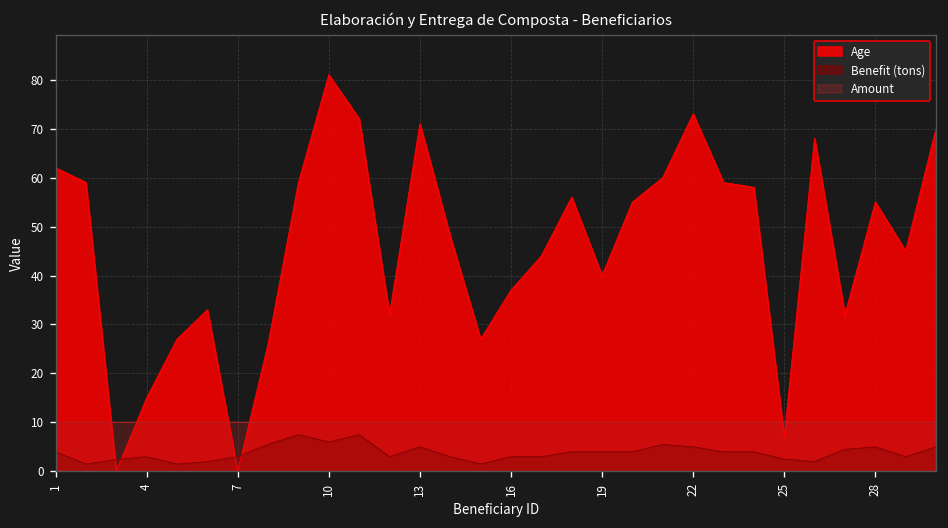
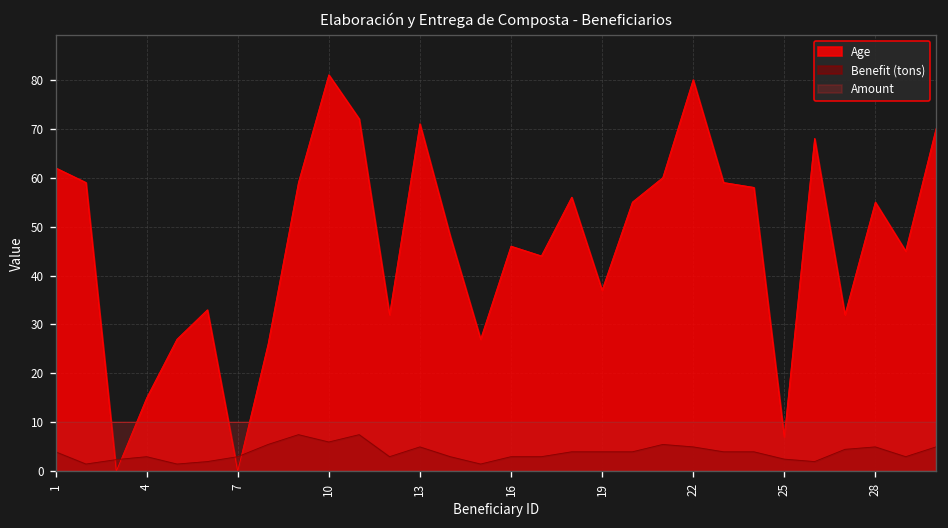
  {
    "Age": {
      "1": 62,
      "4": 15,
      "7": 0,
      "10": 81,
      "13": 71,
-     "16": 37,
-     "19": 40,
-     "22": 73,
+     "16": 46,
+     "19": 37,
+     "22": 80,
      "25": 7,
      "28": 55
    }
  }
